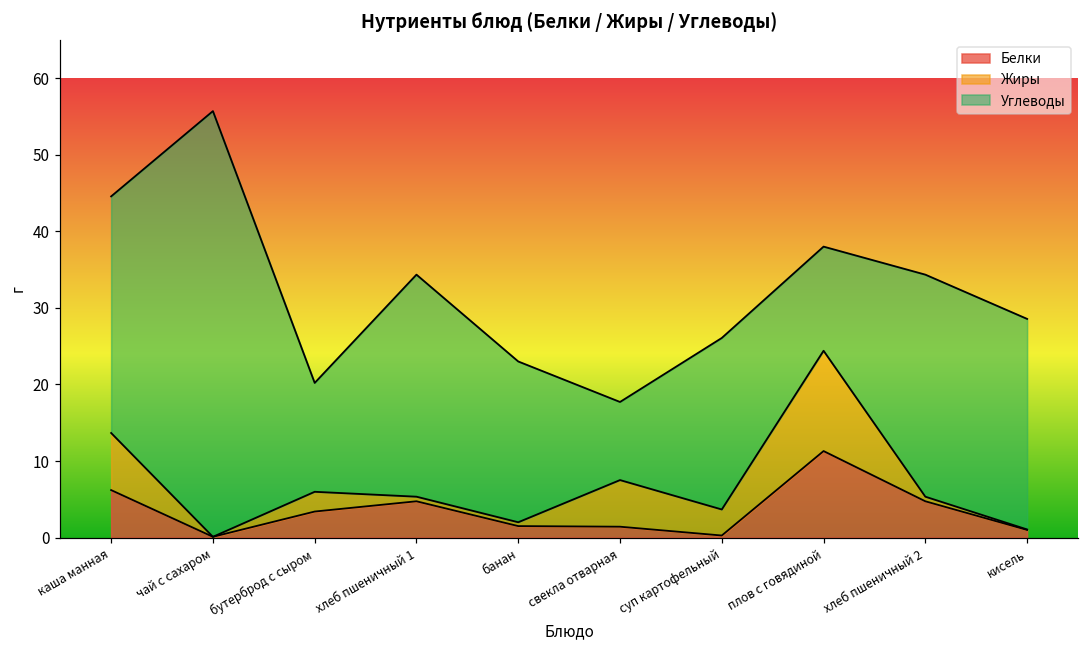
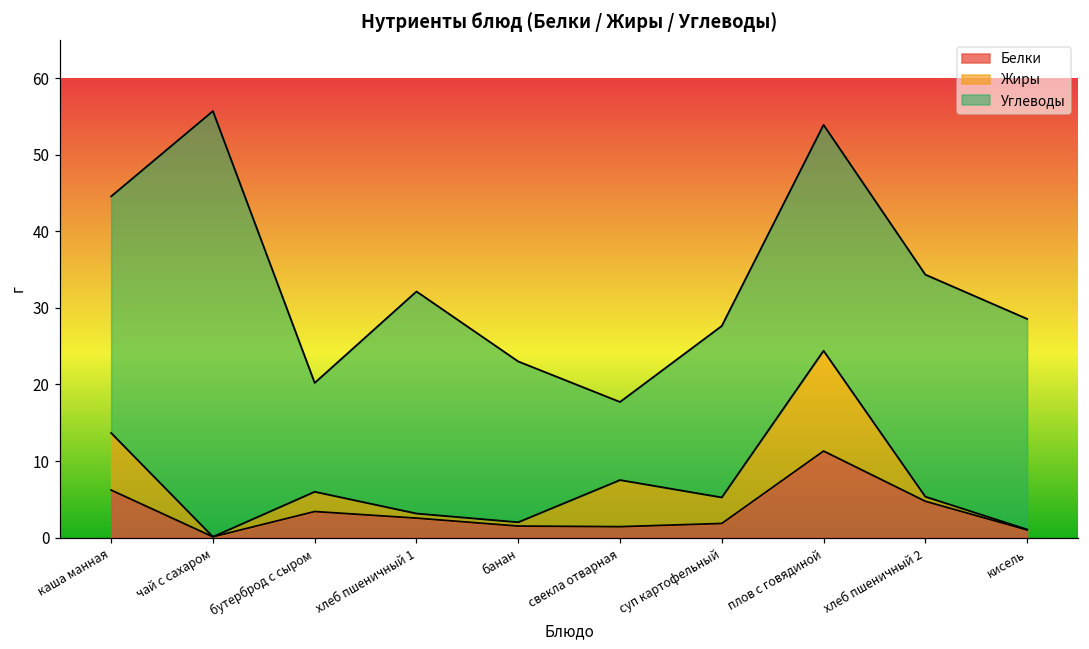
  {
    "Белки": {
      "каша манная": 6,
      "бутерброд с сыром": 3,
-     "хлеб пшеничный 1": 5,
+     "хлеб пшеничный 1": 3,
      "банан": 2,
      "свекла отварная": 1,
-     "суп картофельный": 0,
+     "суп картофельный": 2,
      "плов с говядиной": 11,
      "хлеб пшеничный 2": 5
    },
    "Жиры": {
      "каша манная": 7,
      "бутерброд с сыром": 3,
      "хлеб пшеничный 1": 1,
      "банан": 1,
      "свекла отварная": 6,
      "суп картофельный": 3,
      "плов с говядиной": 13,
      "хлеб пшеничный 2": 1
    },
    "Углеводы": {
      "каша манная": 31,
      "чай с сахаром": 56,
      "бутерброд с сыром": 14,
      "хлеб пшеничный 1": 29,
      "банан": 21,
      "свекла отварная": 10,
      "суп картофельный": 22,
-     "плов с говядиной": 14,
+     "плов с говядиной": 30,
      "хлеб пшеничный 2": 29,
      "кисель": 28
    }
  }
